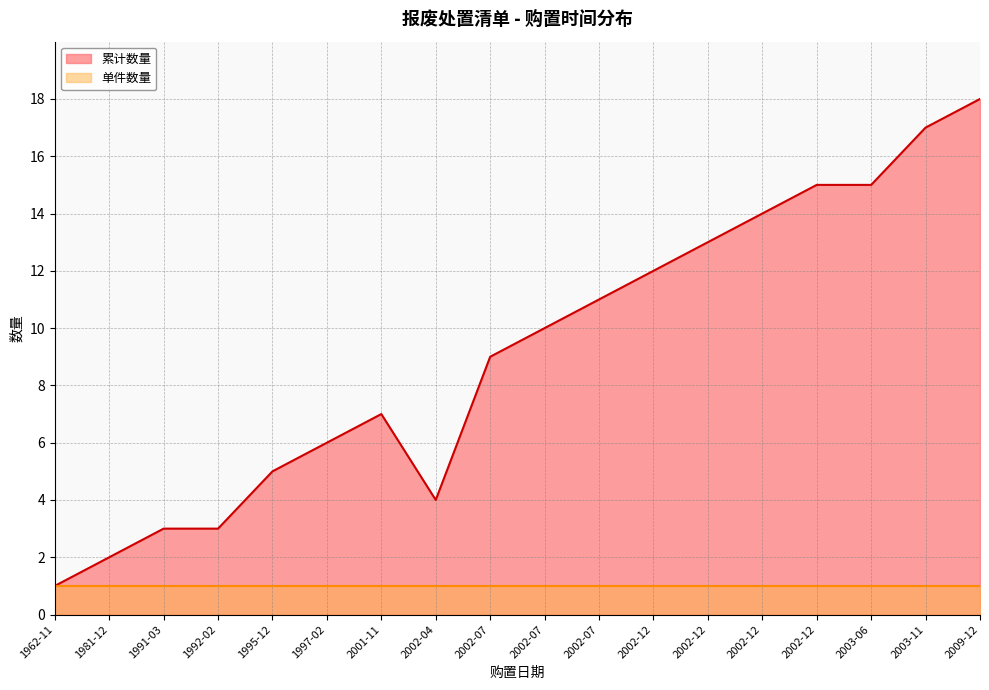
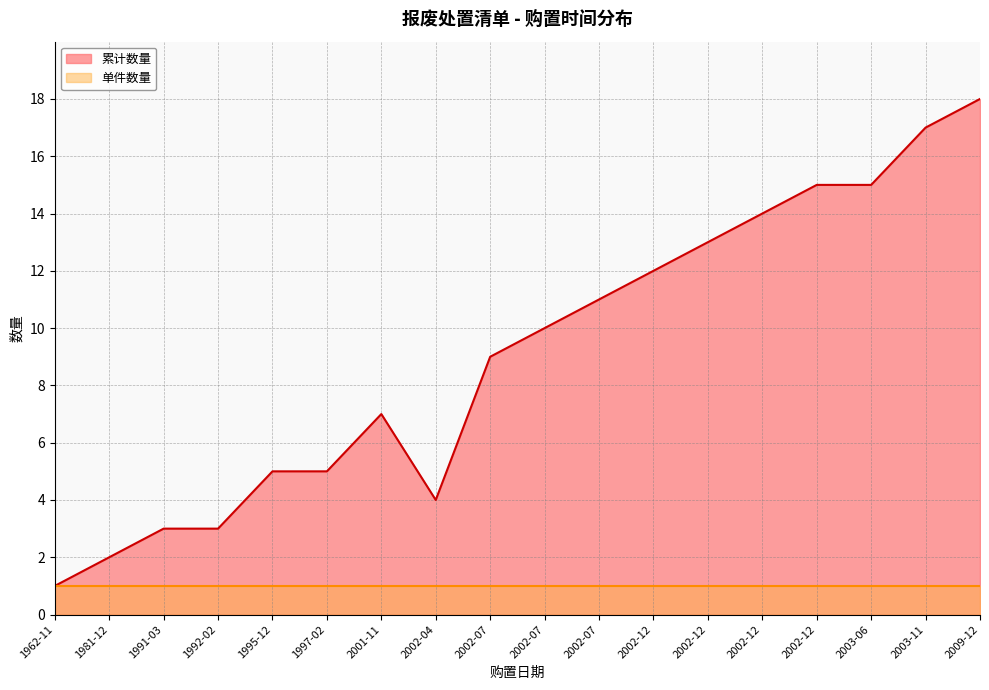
  {
    "累计数量": {
      "1981-12": 2,
      "1991-03": 3,
      "1992-02": 3,
      "1995-12": 5,
-     "1997-02": 6,
+     "1997-02": 5,
      "2001-11": 7,
      "2002-04": 4,
      "2003-06": 15,
      "2003-11": 17,
      "2009-12": 18
    },
    "单件数量": {
      "1981-12": 1,
      "1991-03": 1,
      "1992-02": 1,
      "1995-12": 1,
      "1997-02": 1,
      "2001-11": 1,
      "2002-04": 1,
      "2003-06": 1,
      "2003-11": 1,
      "2009-12": 1
    }
  }
